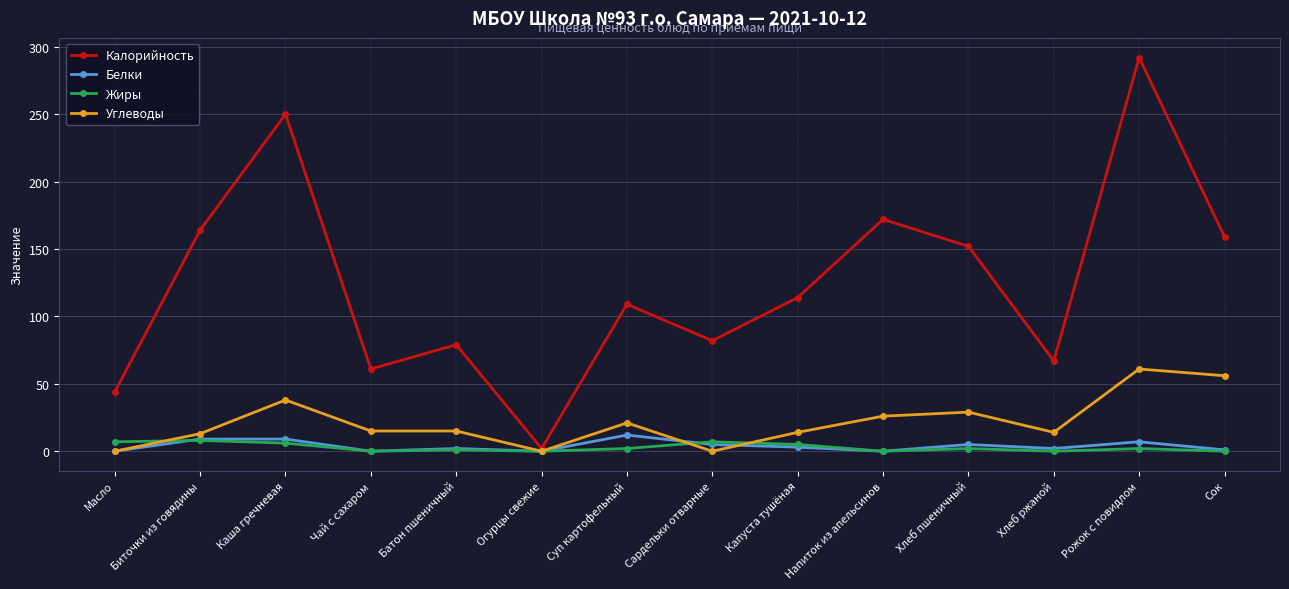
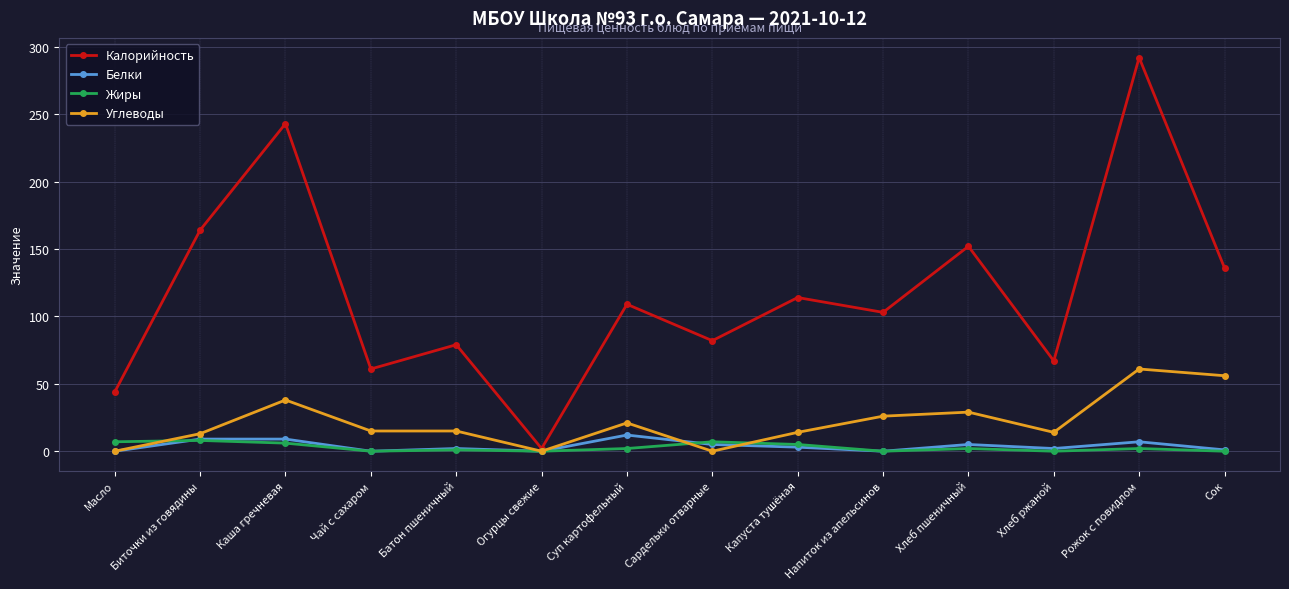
  {
    "Калорийность": {
      "Масло": 44,
      "Биточки из говядины": 164,
-     "Каша гречневая": 250,
+     "Каша гречневая": 243,
      "Чай с сахаром": 61,
      "Батон пшеничный": 79,
      "Огурцы свежие": 2,
      "Суп картофельный": 109,
      "Сардельки отварные": 82,
      "Капуста тушёная": 114,
-     "Напиток из апельсинов": 172,
+     "Напиток из апельсинов": 103,
      "Хлеб пшеничный": 152,
      "Хлеб ржаной": 67,
      "Рожок с повидлом": 292,
-     "Сок": 159
+     "Сок": 136
    },
    "Белки": {
      "Каша гречневая": 9,
      "Суп картофельный": 12,
      "Сардельки отварные": 5,
      "Капуста тушёная": 3,
      "Хлеб пшеничный": 5,
      "Хлеб ржаной": 2,
      "Рожок с повидлом": 7
    },
    "Жиры": {
      "Масло": 7,
      "Каша гречневая": 6,
      "Суп картофельный": 2,
      "Сардельки отварные": 7,
      "Капуста тушёная": 5,
      "Хлеб пшеничный": 2,
      "Хлеб ржаной": 0,
      "Рожок с повидлом": 2
    },
    "Углеводы": {
      "Биточки из говядины": 13,
      "Каша гречневая": 38,
      "Чай с сахаром": 15,
      "Батон пшеничный": 15,
      "Суп картофельный": 21,
      "Сардельки отварные": 0,
      "Капуста тушёная": 14,
      "Напиток из апельсинов": 26,
      "Хлеб пшеничный": 29,
      "Хлеб ржаной": 14,
      "Рожок с повидлом": 61,
      "Сок": 56
    }
  }
